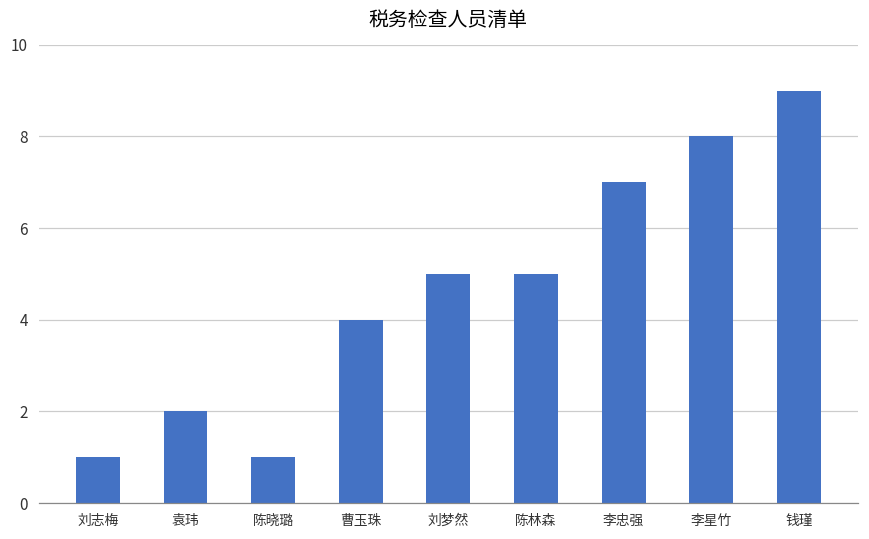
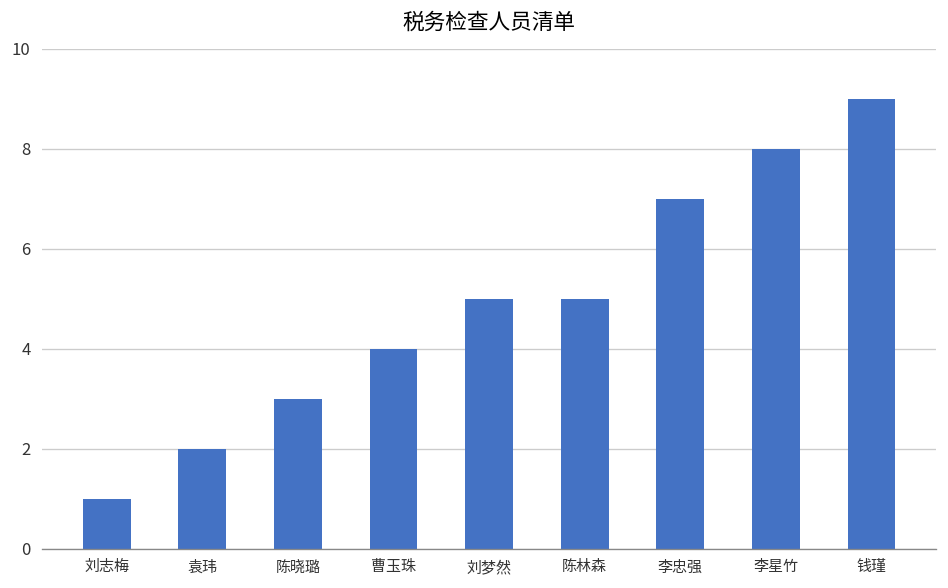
  {
    "刘志梅": 1,
    "袁玮": 2,
-   "陈晓璐": 1,
+   "陈晓璐": 3,
    "曹玉珠": 4,
    "刘梦然": 5,
    "陈林森": 5,
    "李忠强": 7,
    "李星竹": 8,
    "钱瑾": 9
  }
